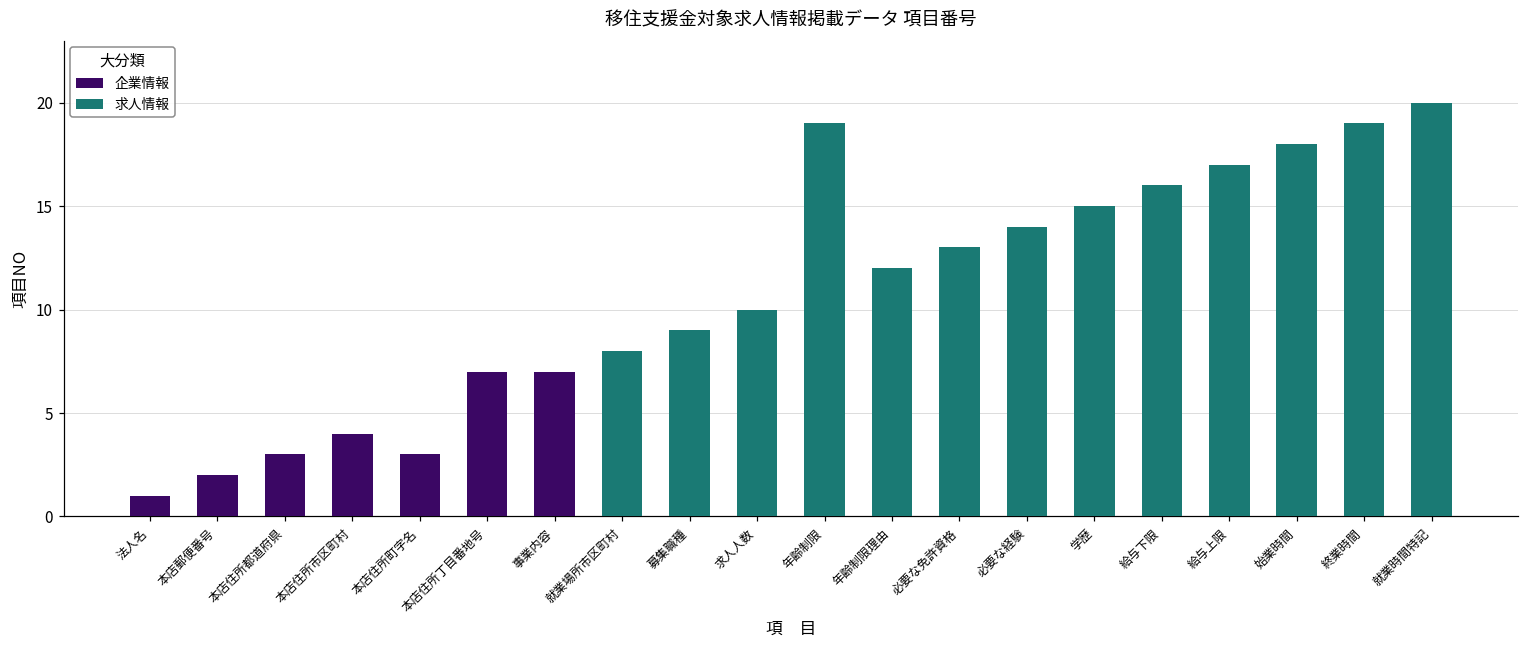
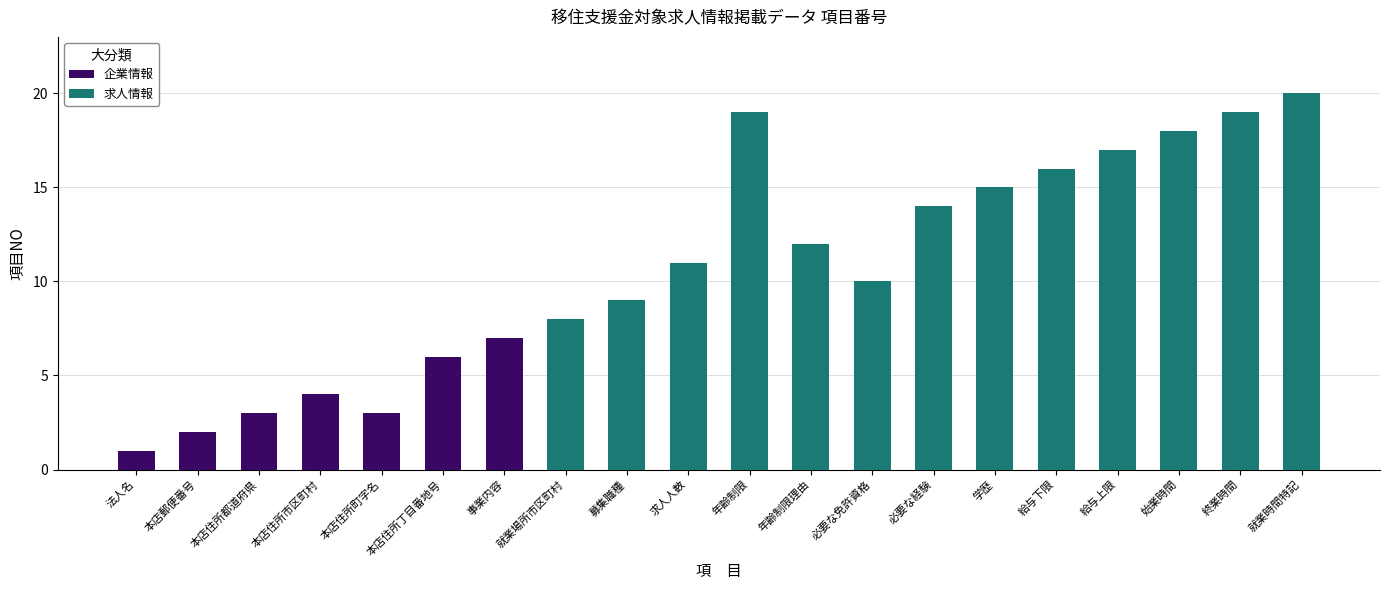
  {
    "企業情報": {
      "法人名": 1,
      "本店郵便番号": 2,
      "本店住所都道府県": 3,
      "本店住所市区町村": 4,
      "本店住所町字名": 3,
-     "本店住所丁目番地号": 7,
+     "本店住所丁目番地号": 6,
      "事業内容": 7
    },
    "求人情報": {
      "就業場所市区町村": 8,
      "募集職種": 9,
-     "求人人数": 10,
+     "求人人数": 11,
      "年齢制限": 19,
      "年齢制限理由": 12,
-     "必要な免許資格": 13,
+     "必要な免許資格": 10,
      "必要な経験": 14,
      "学歴": 15,
      "給与下限": 16,
      "給与上限": 17,
      "始業時間": 18,
      "終業時間": 19,
      "就業時間特記": 20
    }
  }
